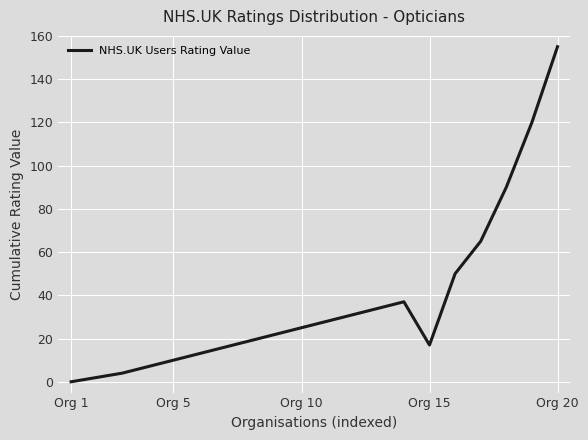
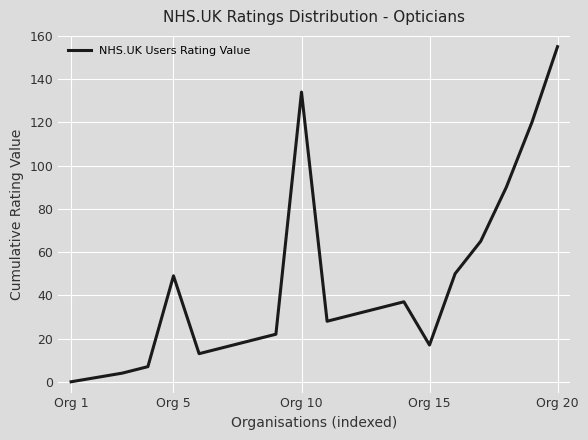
  {
    "Org 1": 0,
-   "Org 5": 10,
-   "Org 10": 25,
+   "Org 5": 49,
+   "Org 10": 134,
    "Org 15": 17,
    "Org 20": 155
  }
